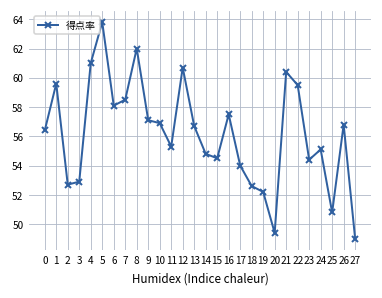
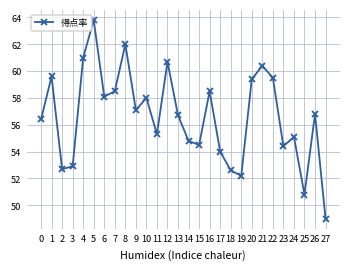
  {
    "0": 56.4,
    "1": 59.6,
    "2": 52.7,
    "3": 52.9,
    "4": 61.0,
    "5": 63.8,
    "6": 58.1,
    "7": 58.5,
    "8": 62.0,
    "9": 57.1,
-   "10": 56.9,
+   "10": 58.0,
    "11": 55.3,
    "12": 60.7,
    "13": 56.7,
    "14": 54.8,
    "15": 54.5,
-   "16": 57.5,
+   "16": 58.5,
    "17": 54.0,
    "18": 52.6,
    "19": 52.2,
-   "20": 49.4,
+   "20": 59.4,
    "21": 60.4,
    "22": 59.5,
    "23": 54.4,
    "24": 55.1,
    "25": 50.8,
    "26": 56.8,
    "27": 49.0
  }
